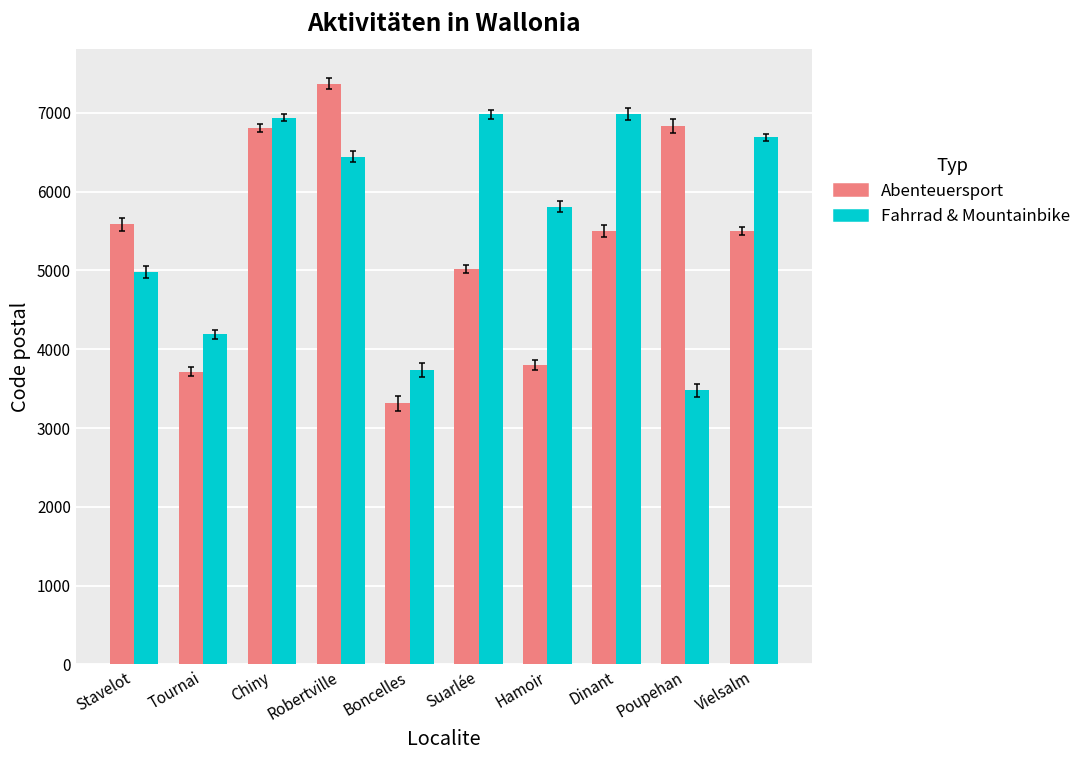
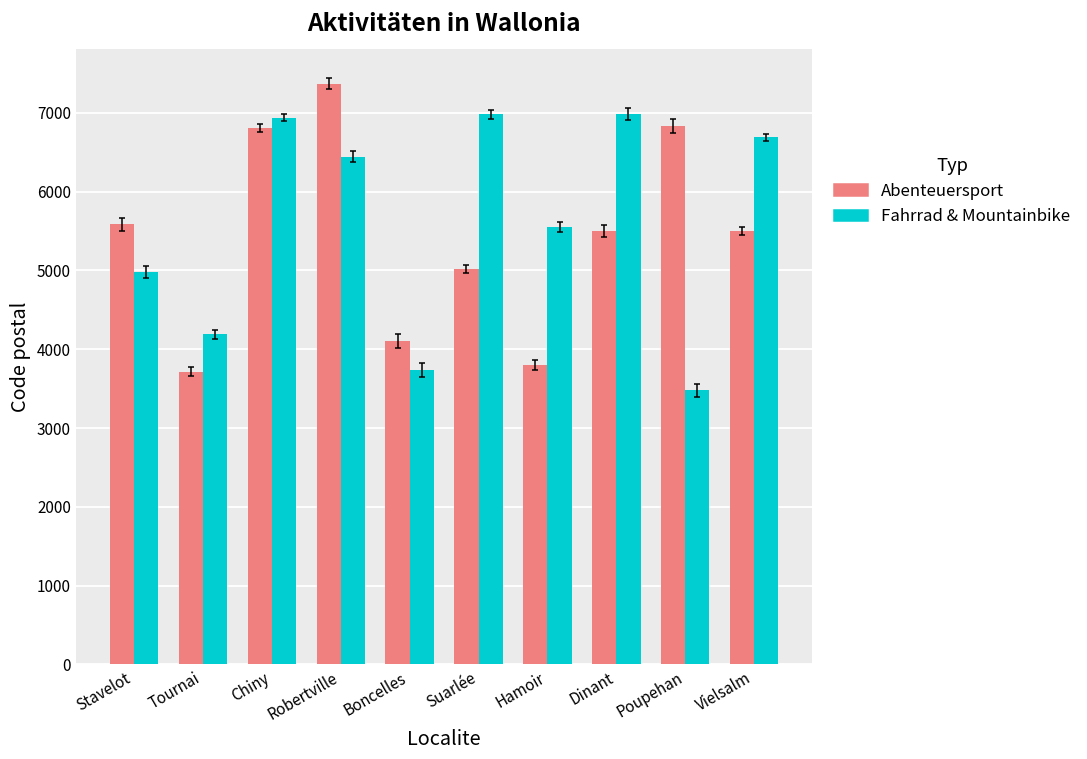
  {
    "Abenteuersport": {
      "Stavelot": 5600,
      "Tournai": 3700,
      "Chiny": 6800,
      "Robertville": 7400,
-     "Boncelles": 3300,
+     "Boncelles": 4100,
      "Suarlée": 5000,
      "Hamoir": 3800,
      "Dinant": 5500,
      "Poupehan": 6800,
      "Vielsalm": 5500
    },
    "Fahrrad & Mountainbike": {
      "Stavelot": 5000,
      "Tournai": 4200,
      "Chiny": 6900,
      "Robertville": 6400,
      "Boncelles": 3700,
      "Suarlée": 7000,
-     "Hamoir": 5800,
+     "Hamoir": 5600,
      "Dinant": 7000,
      "Poupehan": 3500,
      "Vielsalm": 6700
    }
  }
